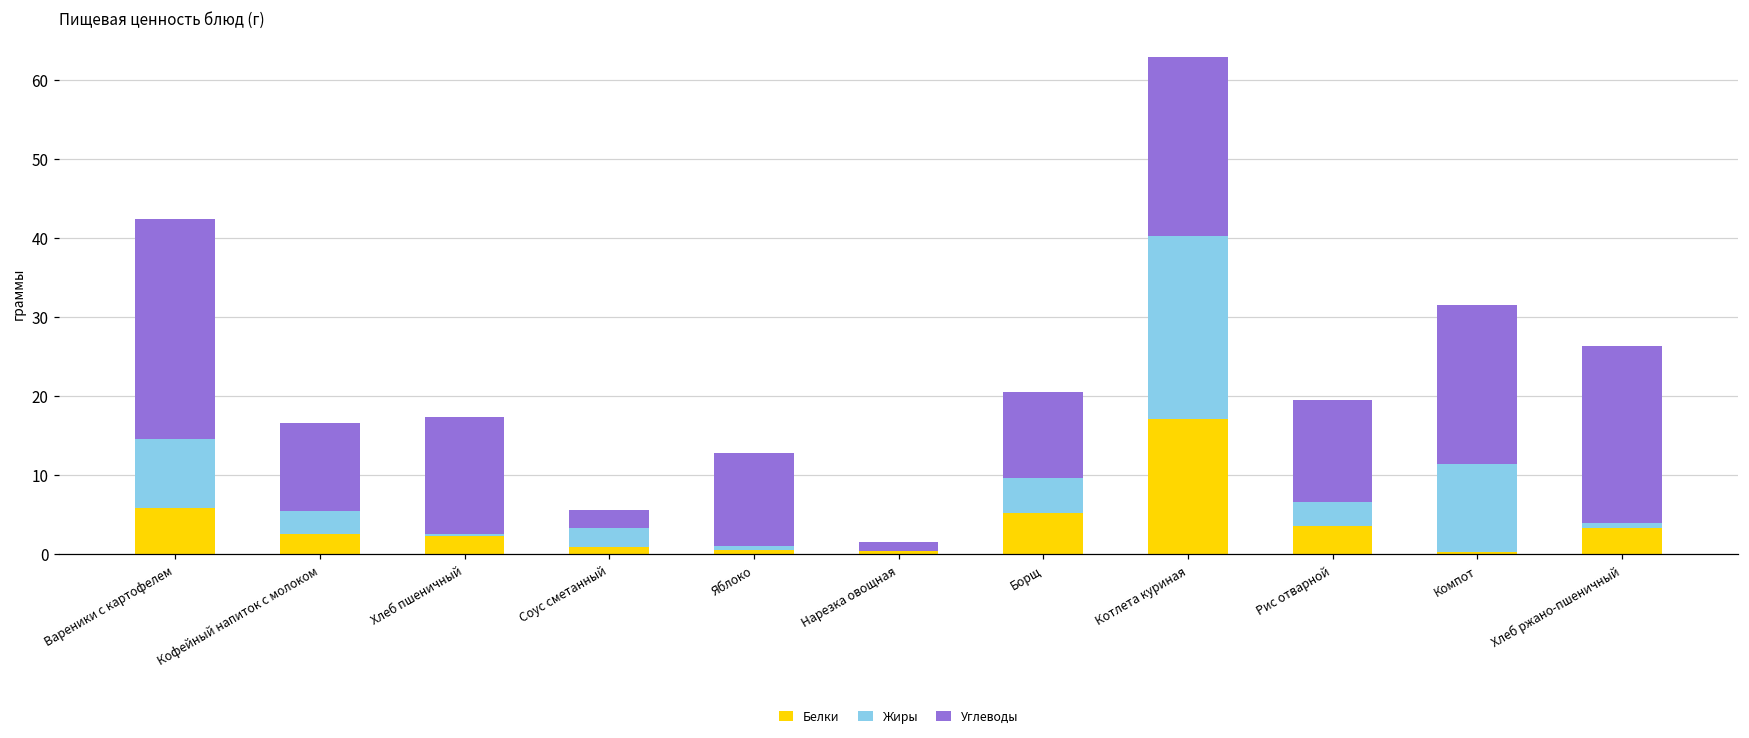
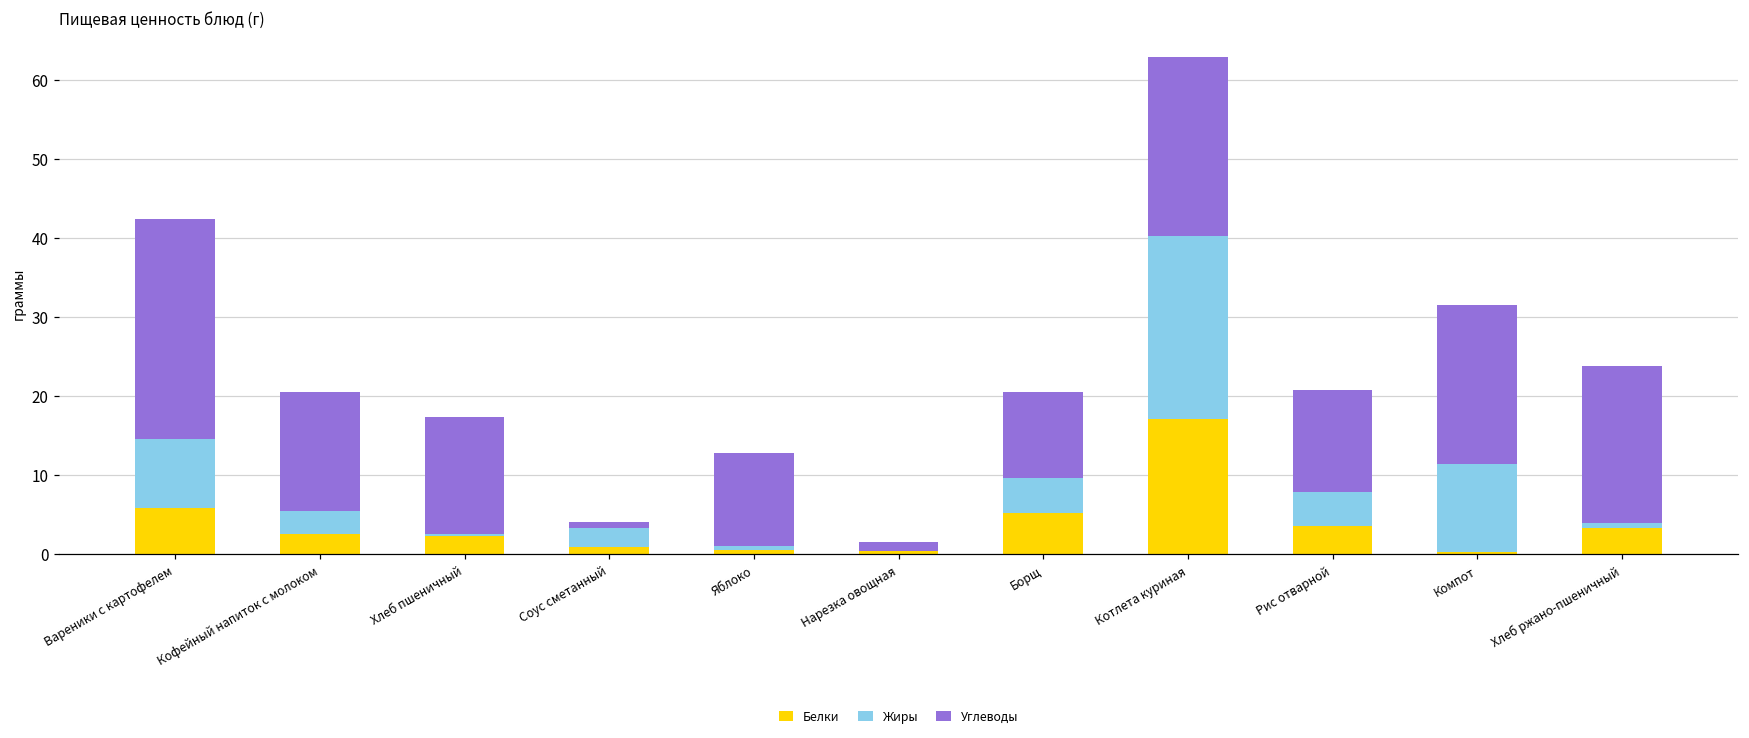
  {
    "Белки": {
      "Вареники с картофелем": 6,
      "Кофейный напиток с молоком": 3,
      "Хлеб пшеничный": 2,
      "Соус сметанный": 1,
      "Яблоко": 1,
      "Нарезка овощная": 0,
      "Борщ": 5,
      "Котлета куриная": 17,
      "Рис отварной": 4,
      "Хлеб ржано-пшеничный": 3
    },
    "Жиры": {
      "Вареники с картофелем": 9,
      "Кофейный напиток с молоком": 3,
      "Соус сметанный": 2,
      "Яблоко": 1,
      "Нарезка овощная": 0,
      "Борщ": 5,
      "Котлета куриная": 23,
-     "Рис отварной": 3,
+     "Рис отварной": 4,
      "Компот": 11,
      "Хлеб ржано-пшеничный": 1
    },
    "Углеводы": {
      "Вареники с картофелем": 28,
-     "Кофейный напиток с молоком": 11,
+     "Кофейный напиток с молоком": 15,
      "Хлеб пшеничный": 15,
-     "Соус сметанный": 2,
+     "Соус сметанный": 1,
      "Яблоко": 12,
      "Нарезка овощная": 1,
      "Борщ": 11,
      "Котлета куриная": 23,
      "Рис отварной": 13,
      "Компот": 20,
-     "Хлеб ржано-пшеничный": 22
+     "Хлеб ржано-пшеничный": 20
    }
  }
